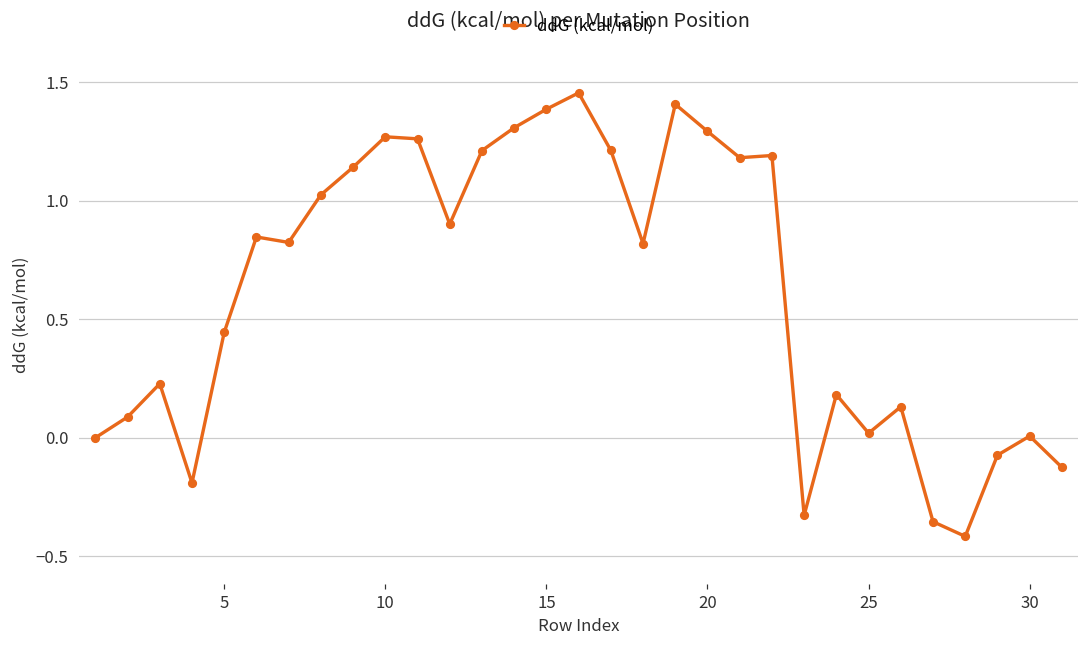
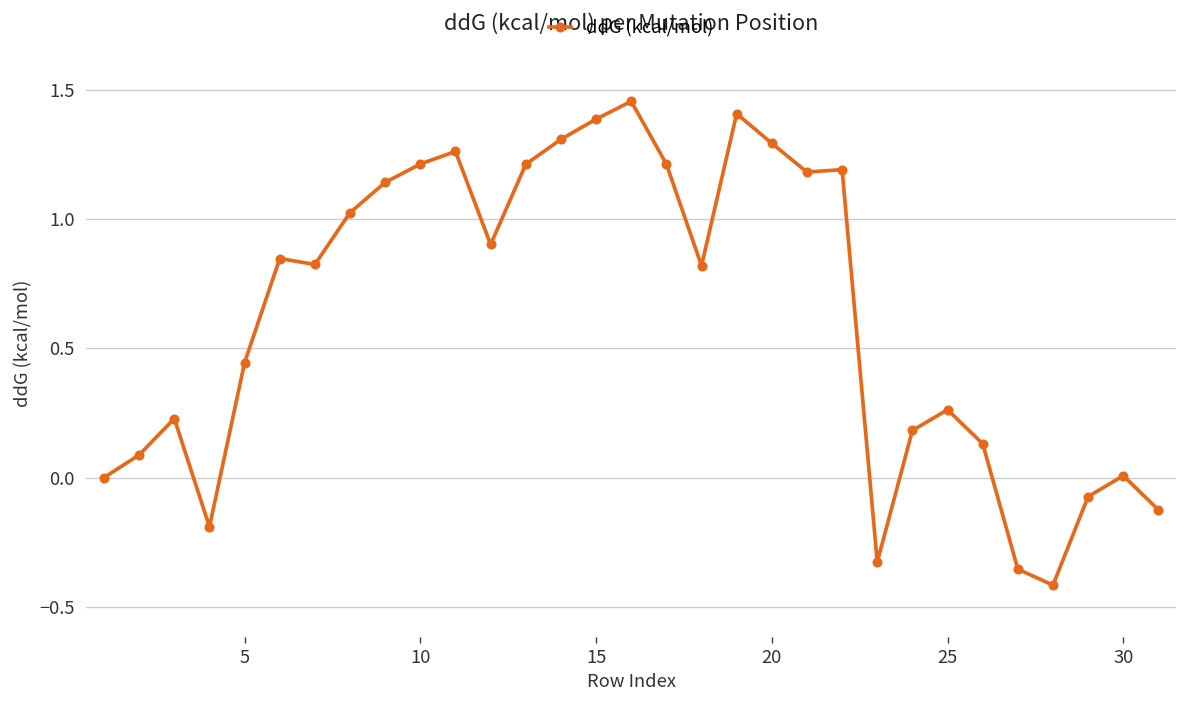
  {
    "5": 0.44,
-   "10": 1.27,
+   "10": 1.21,
    "15": 1.39,
    "20": 1.29,
-   "25": 0.02,
+   "25": 0.26,
    "30": 0.01
  }
